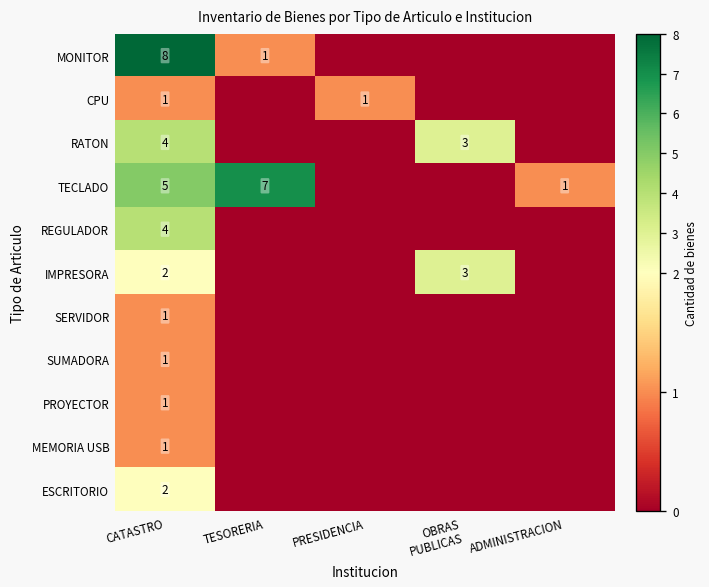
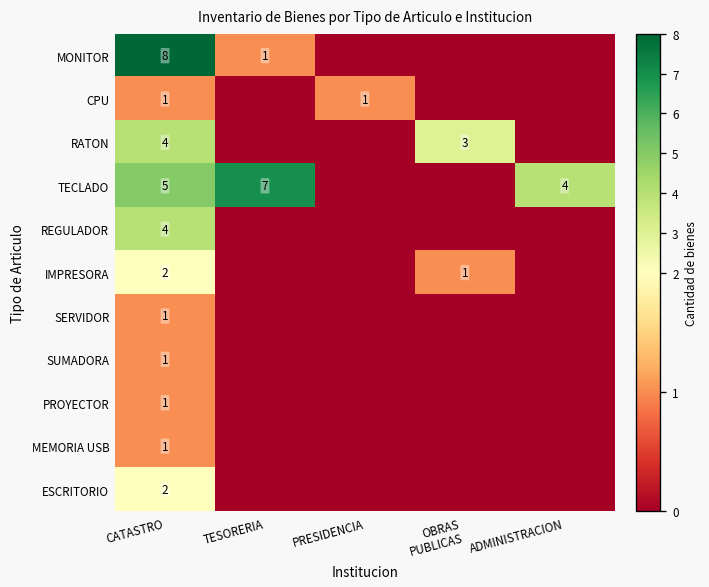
  {
    "TECLADO": {
-     "ADMINISTRACION": 1
+     "ADMINISTRACION": 4
    },
    "IMPRESORA": {
-     "OBRAS PUBLICAS": 3
+     "OBRAS PUBLICAS": 1
    }
  }
